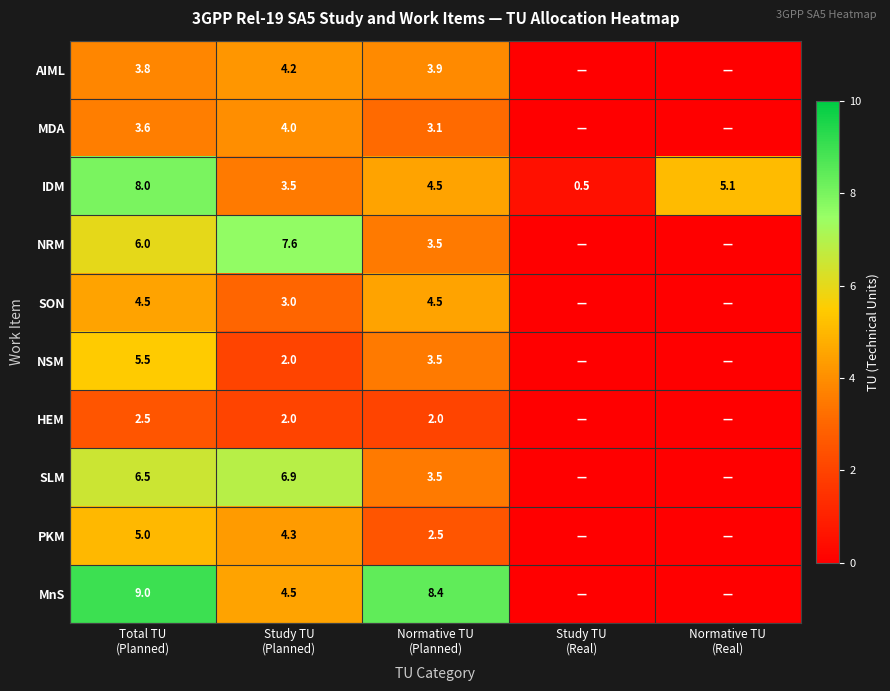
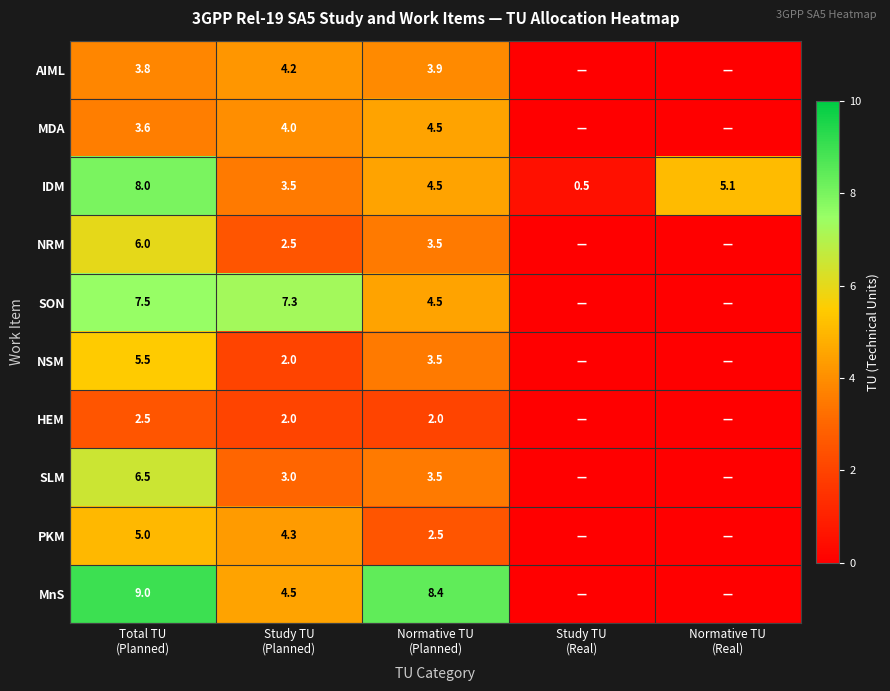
  {
    "AIML": {
      "Total TU (Planned)": 3.8,
      "Study TU (Planned)": 4.2,
      "Normative TU (Planned)": 3.9
    },
    "MDA": {
      "Total TU (Planned)": 3.6,
      "Study TU (Planned)": 4.0,
-     "Normative TU (Planned)": 3.1
+     "Normative TU (Planned)": 4.5
    },
    "IDM": {
      "Total TU (Planned)": 8.0,
      "Study TU (Planned)": 3.5,
      "Normative TU (Planned)": 4.5,
      "Study TU (Real)": 0.5,
      "Normative TU (Real)": 5.1
    },
    "NRM": {
      "Total TU (Planned)": 6.0,
-     "Study TU (Planned)": 7.6,
+     "Study TU (Planned)": 2.5,
      "Normative TU (Planned)": 3.5
    },
    "SON": {
-     "Total TU (Planned)": 4.5,
-     "Study TU (Planned)": 3.0,
+     "Total TU (Planned)": 7.5,
+     "Study TU (Planned)": 7.3,
      "Normative TU (Planned)": 4.5
    },
    "NSM": {
      "Total TU (Planned)": 5.5,
      "Study TU (Planned)": 2.0,
      "Normative TU (Planned)": 3.5
    },
    "HEM": {
      "Total TU (Planned)": 2.5,
      "Study TU (Planned)": 2.0,
      "Normative TU (Planned)": 2.0
    },
    "SLM": {
      "Total TU (Planned)": 6.5,
-     "Study TU (Planned)": 6.9,
+     "Study TU (Planned)": 3.0,
      "Normative TU (Planned)": 3.5
    },
    "PKM": {
      "Total TU (Planned)": 5.0,
      "Study TU (Planned)": 4.3,
      "Normative TU (Planned)": 2.5
    },
    "MnS": {
      "Total TU (Planned)": 9.0,
      "Study TU (Planned)": 4.5,
      "Normative TU (Planned)": 8.4
    }
  }
